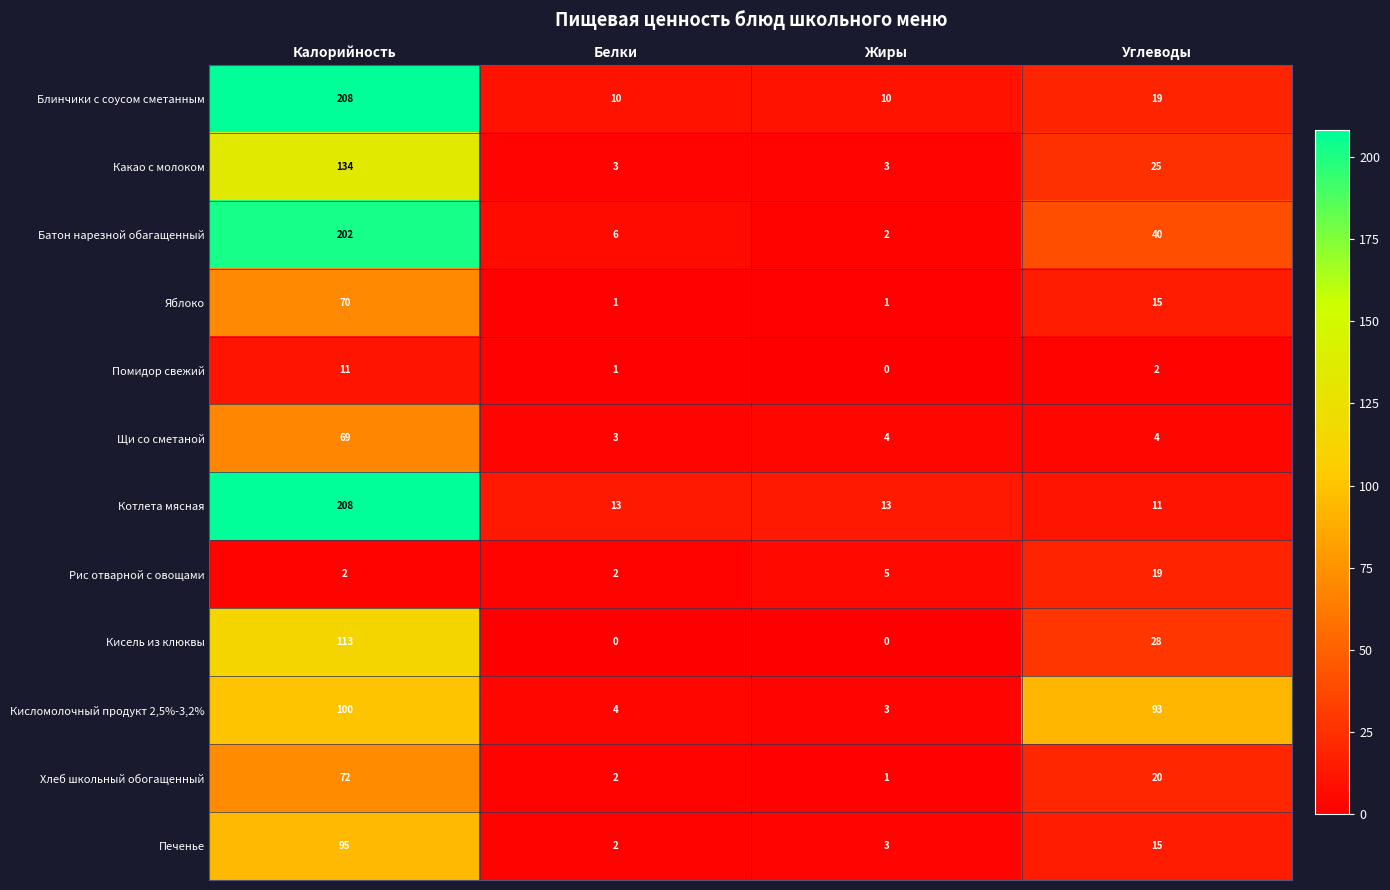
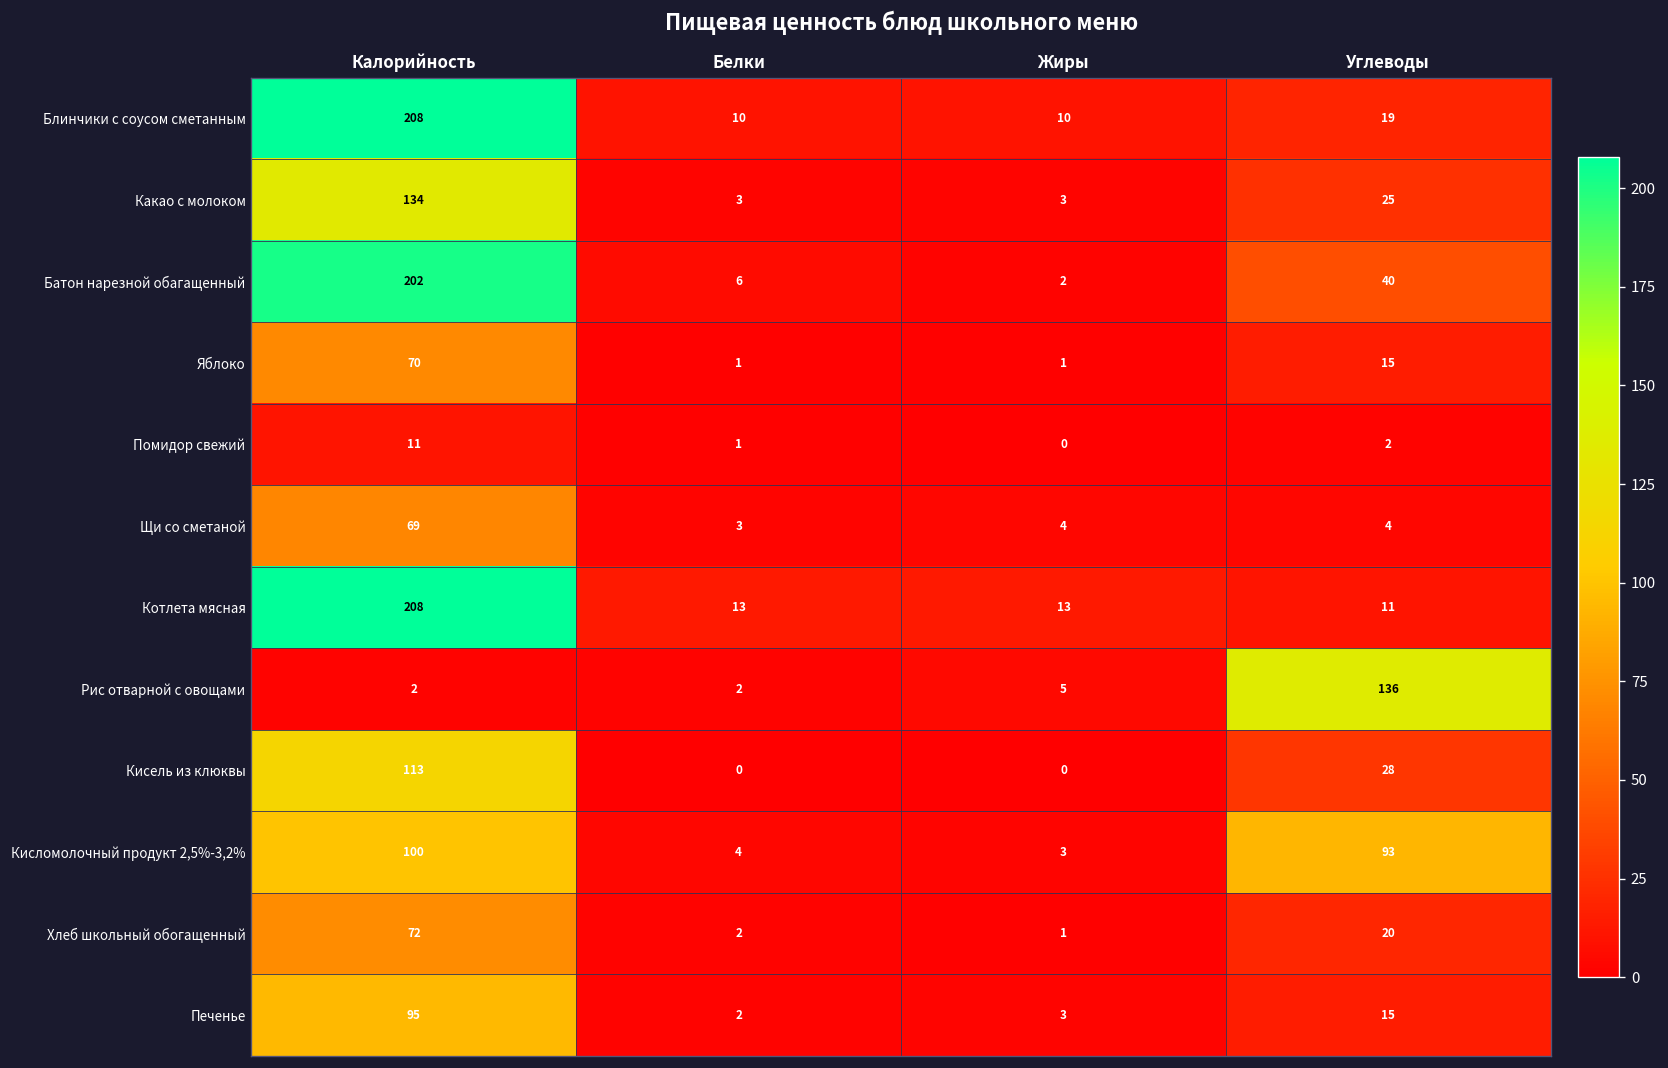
  {
    "Блинчики с соусом сметанным": {
      "Калорийность": 208,
      "Белки": 10,
      "Жиры": 10,
      "Углеводы": 19
    },
    "Какао с молоком": {
      "Калорийность": 134,
      "Белки": 3,
      "Жиры": 3,
      "Углеводы": 25
    },
    "Батон нарезной обагащенный": {
      "Калорийность": 202,
      "Белки": 6,
      "Жиры": 2,
      "Углеводы": 40
    },
    "Яблоко": {
      "Калорийность": 70,
      "Белки": 1,
      "Жиры": 1,
      "Углеводы": 15
    },
    "Помидор свежий": {
      "Калорийность": 11,
      "Белки": 1,
      "Жиры": 0,
      "Углеводы": 2
    },
    "Щи со сметаной": {
      "Калорийность": 69,
      "Белки": 3,
      "Жиры": 4,
      "Углеводы": 4
    },
    "Котлета мясная": {
      "Калорийность": 208,
      "Белки": 13,
      "Жиры": 13,
      "Углеводы": 11
    },
    "Рис отварной с овощами": {
      "Калорийность": 2,
      "Белки": 2,
      "Жиры": 5,
-     "Углеводы": 19
+     "Углеводы": 136
    },
    "Кисель из клюквы": {
      "Калорийность": 113,
      "Белки": 0,
      "Жиры": 0,
      "Углеводы": 28
    },
    "Кисломолочный продукт 2,5%-3,2%": {
      "Калорийность": 100,
      "Белки": 4,
      "Жиры": 3,
      "Углеводы": 93
    },
    "Хлеб школьный обогащенный": {
      "Калорийность": 72,
      "Белки": 2,
      "Жиры": 1,
      "Углеводы": 20
    },
    "Печенье": {
      "Калорийность": 95,
      "Белки": 2,
      "Жиры": 3,
      "Углеводы": 15
    }
  }
